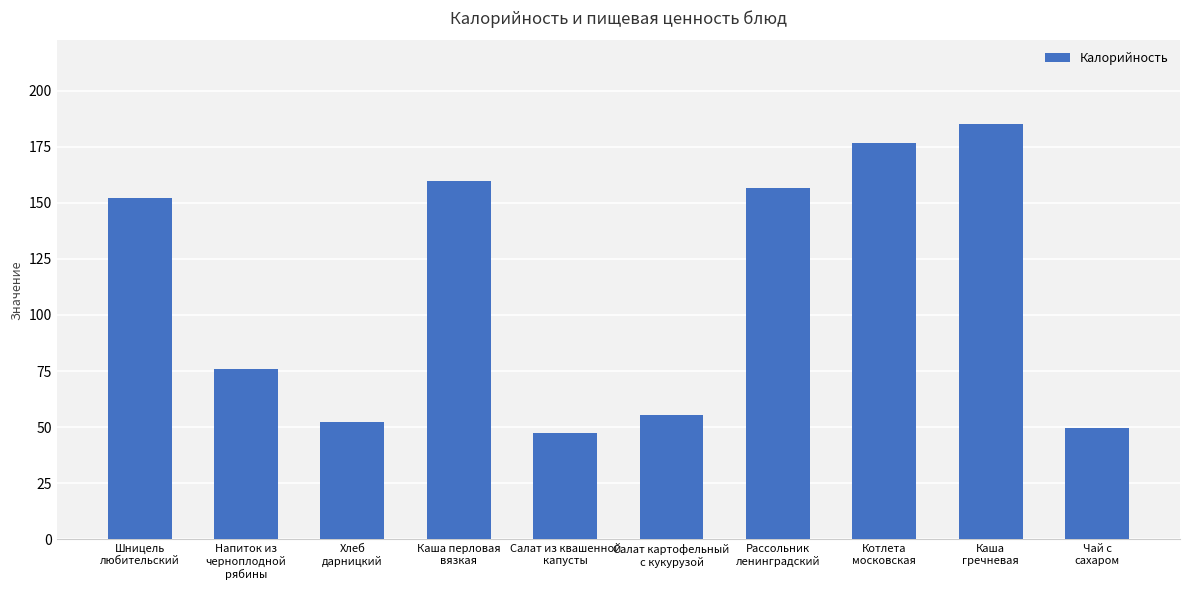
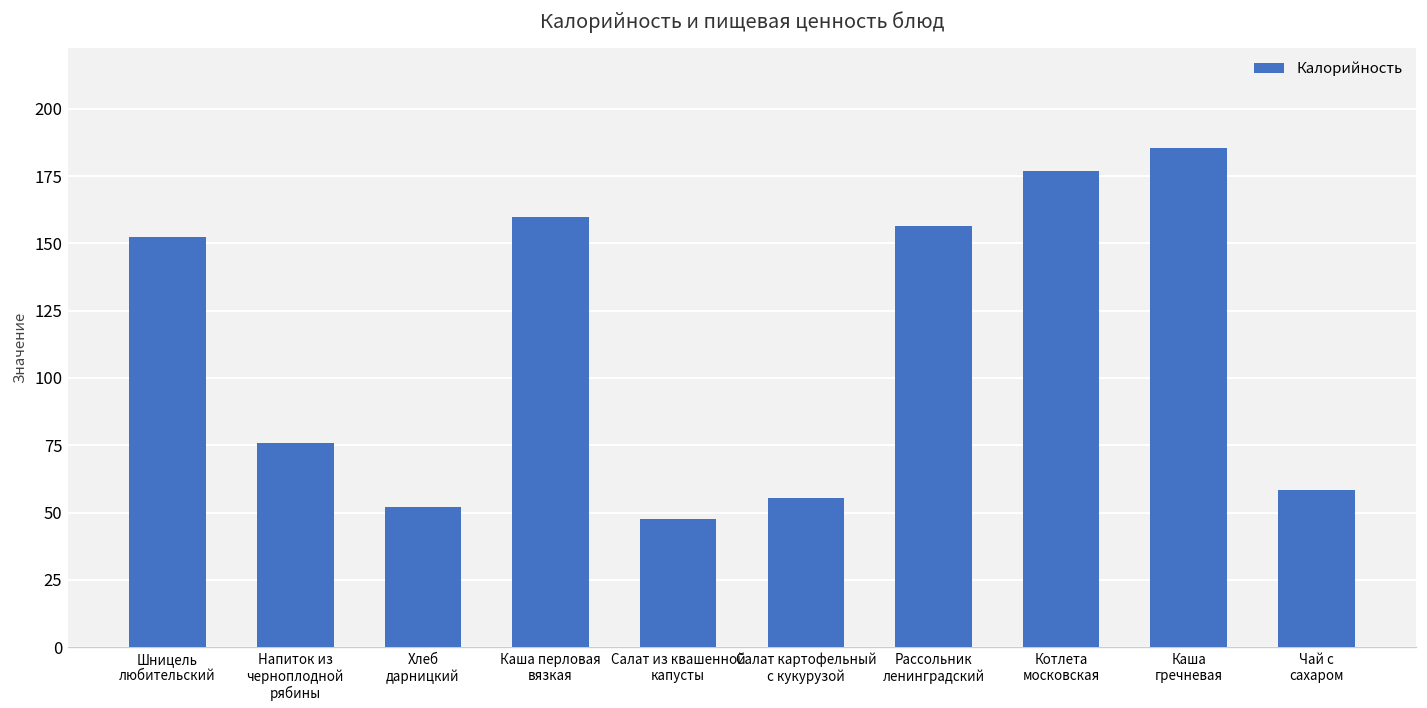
  {
    "Шницель любительский": 152,
    "Напиток из черноплодной рябины": 76,
    "Хлеб дарницкий": 52,
    "Каша перловая вязкая": 160,
    "Салат из квашенной капусты": 48,
    "Салат картофельный с кукурузой": 55,
    "Рассольник ленинградский": 157,
    "Котлета московская": 177,
    "Каша гречневая": 185,
-   "Чай с сахаром": 50
+   "Чай с сахаром": 59
  }
